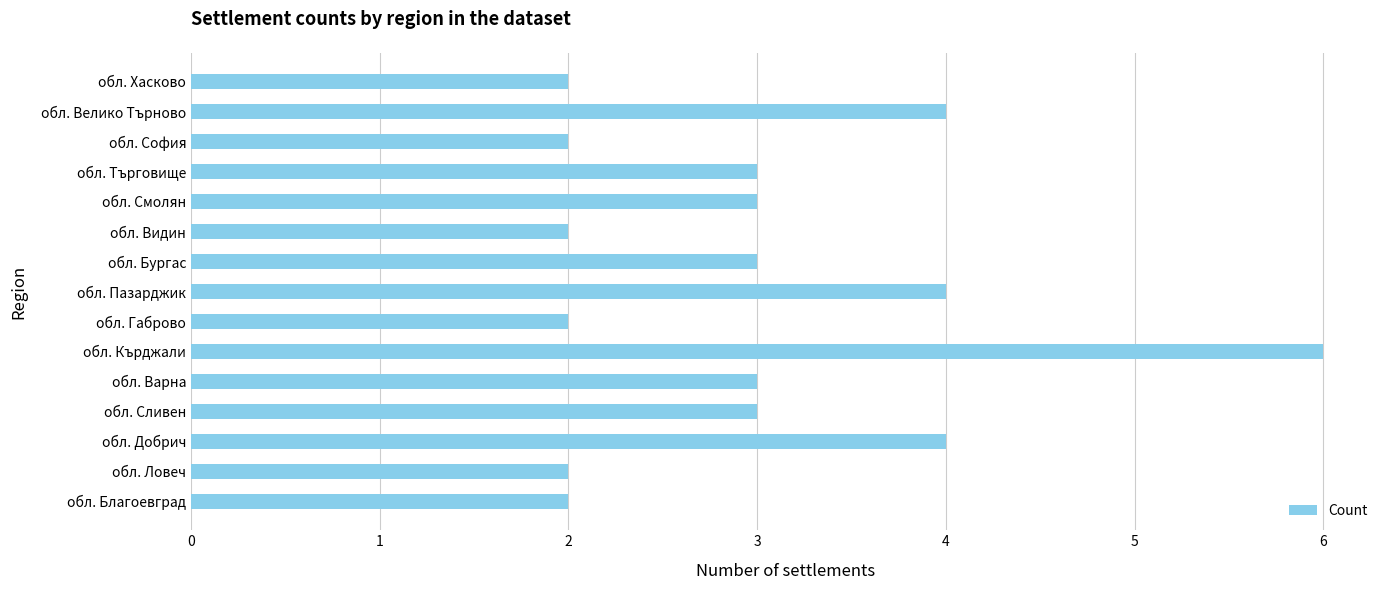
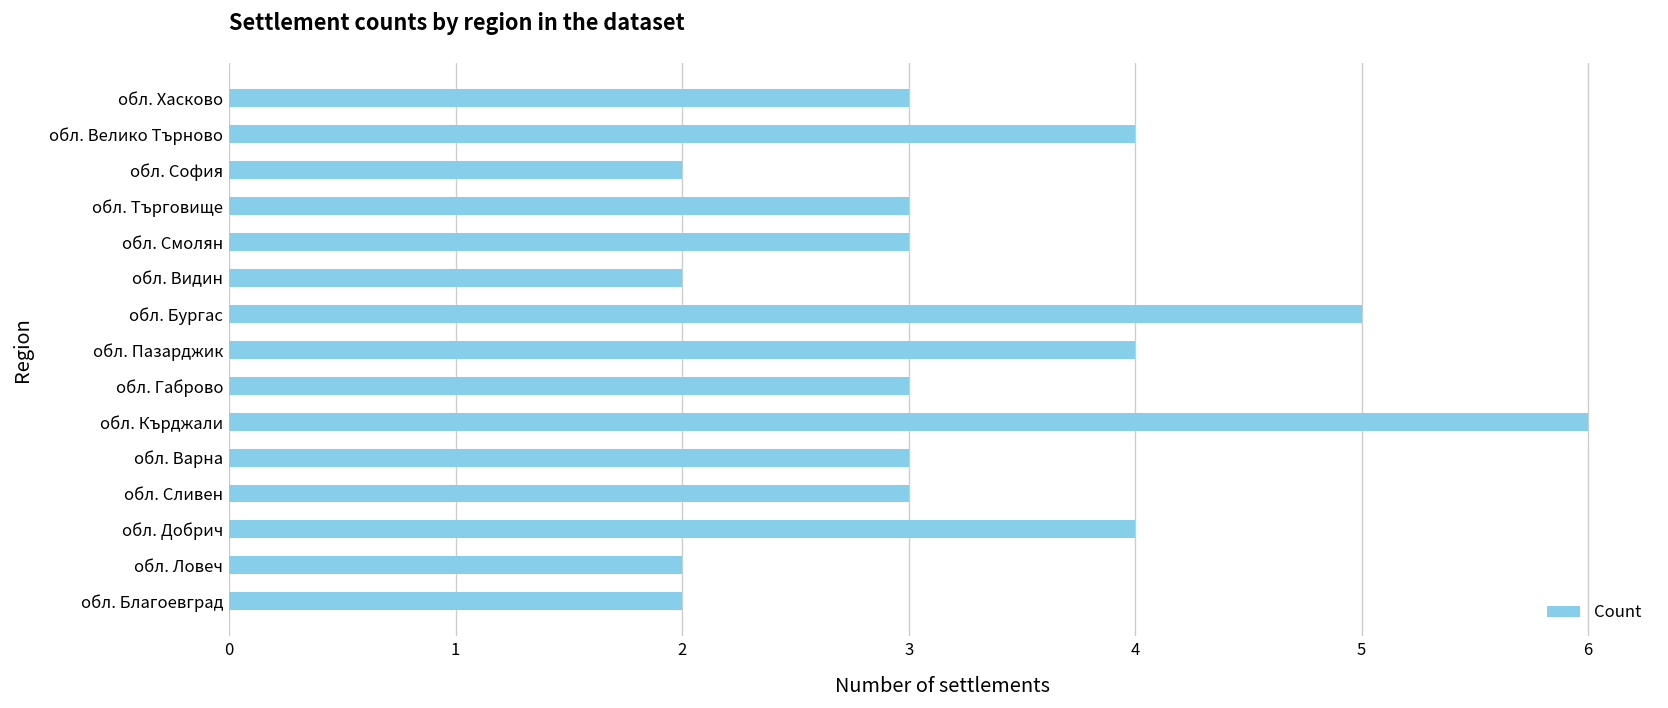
  {
-   "обл. Хасково": 2,
+   "обл. Хасково": 3,
    "обл. Велико Търново": 4,
    "обл. София": 2,
    "обл. Търговище": 3,
    "обл. Смолян": 3,
    "обл. Видин": 2,
-   "обл. Бургас": 3,
+   "обл. Бургас": 5,
    "обл. Пазарджик": 4,
-   "обл. Габрово": 2,
+   "обл. Габрово": 3,
    "обл. Кърджали": 6,
    "обл. Варна": 3,
    "обл. Сливен": 3,
    "обл. Добрич": 4,
    "обл. Ловеч": 2,
    "обл. Благоевград": 2
  }
